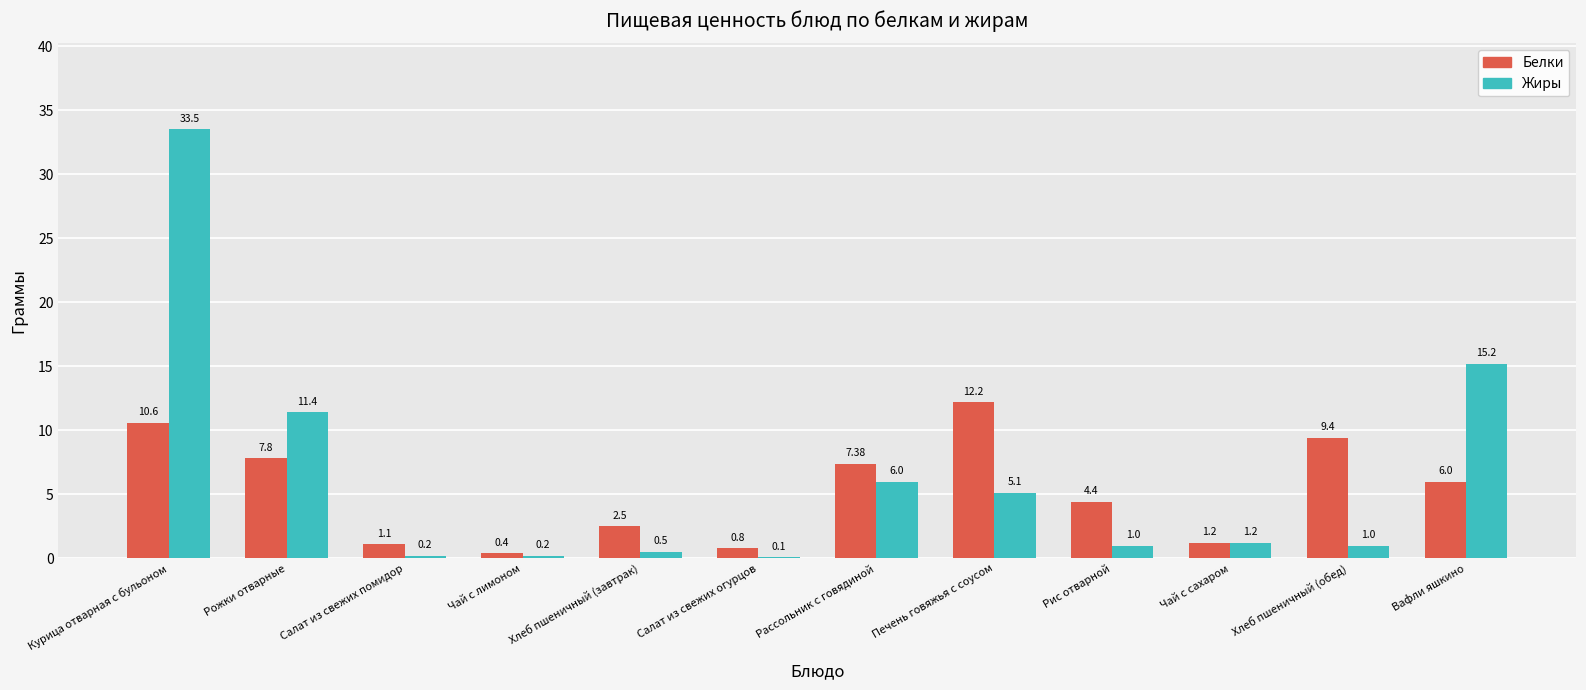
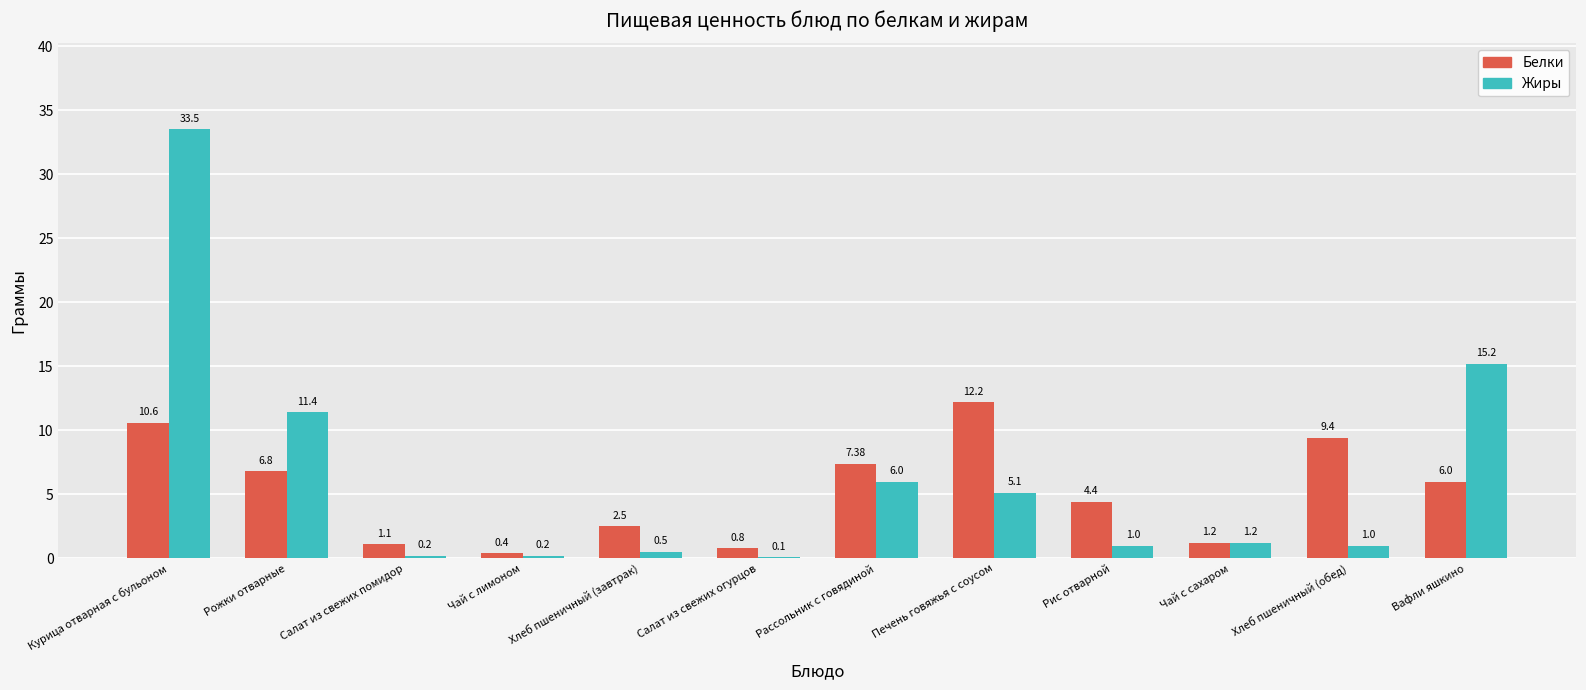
  {
    "Белки": {
      "Курица отварная с бульоном": 10.6,
-     "Рожки отварные": 7.8,
+     "Рожки отварные": 6.8,
      "Салат из свежих помидор": 1.1,
      "Чай с лимоном": 0.4,
      "Хлеб пшеничный (завтрак)": 2.5,
      "Салат из свежих огурцов": 0.8,
      "Рассольник с говядиной": 7.38,
      "Печень говяжья с соусом": 12.2,
      "Рис отварной": 4.4,
      "Чай с сахаром": 1.2,
      "Хлеб пшеничный (обед)": 9.4,
      "Вафли яшкино": 6.0
    },
    "Жиры": {
      "Курица отварная с бульоном": 33.5,
      "Рожки отварные": 11.4,
      "Салат из свежих помидор": 0.2,
      "Чай с лимоном": 0.2,
      "Хлеб пшеничный (завтрак)": 0.5,
      "Салат из свежих огурцов": 0.1,
      "Рассольник с говядиной": 6.0,
      "Печень говяжья с соусом": 5.1,
      "Рис отварной": 1.0,
      "Чай с сахаром": 1.2,
      "Хлеб пшеничный (обед)": 1.0,
      "Вафли яшкино": 15.2
    }
  }
